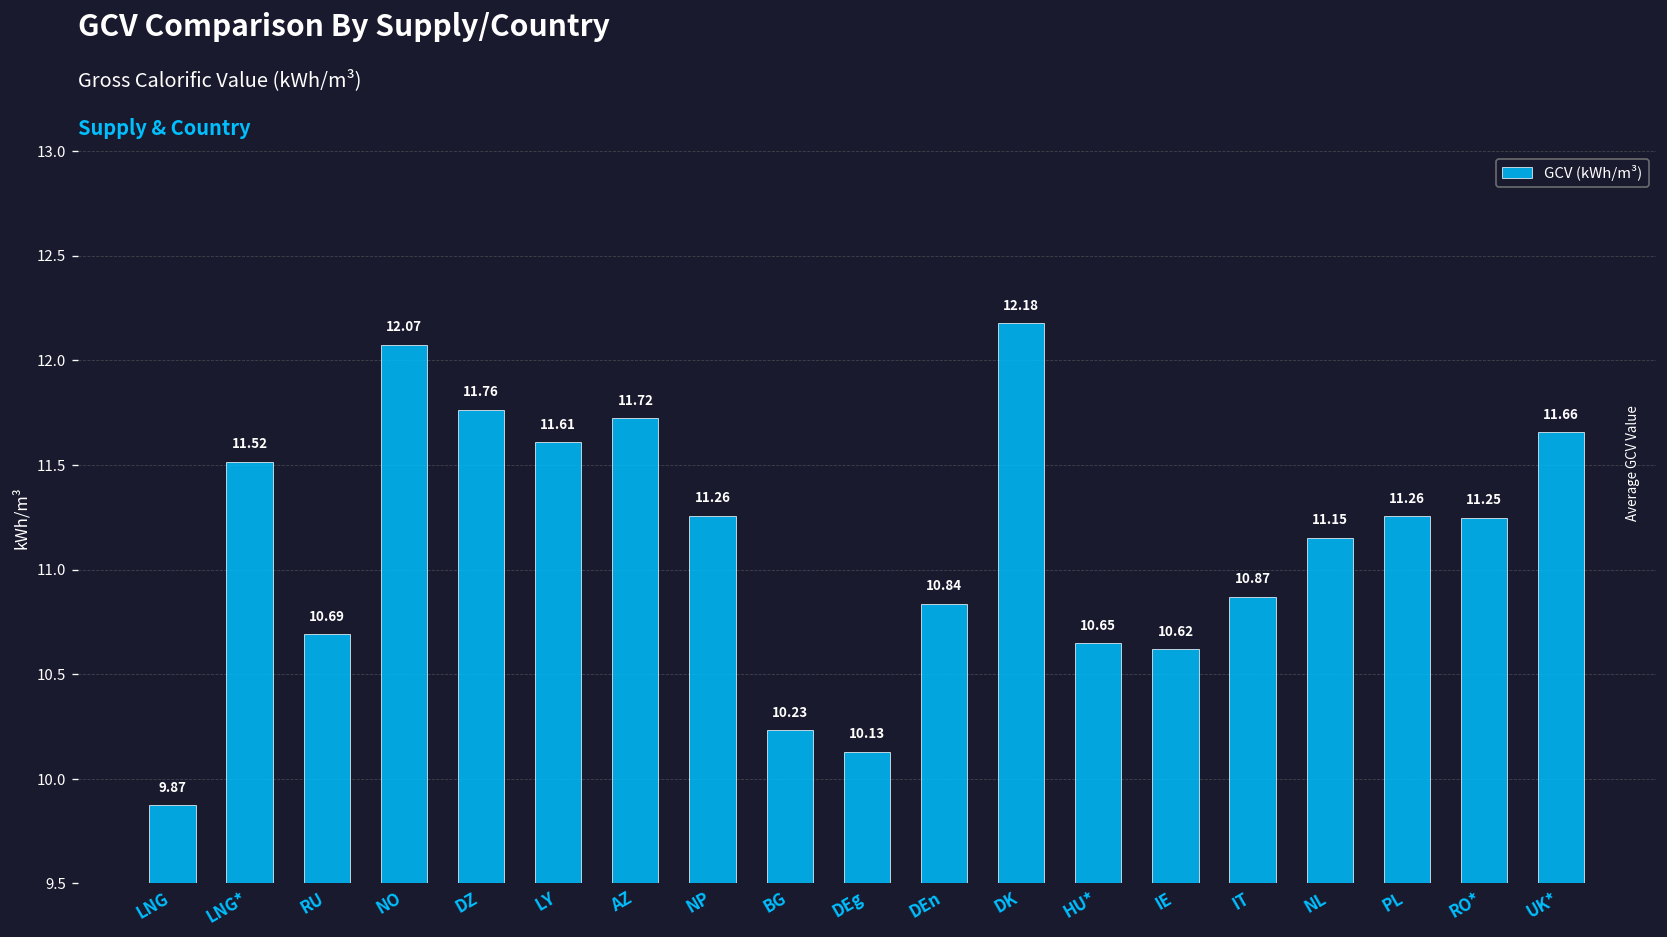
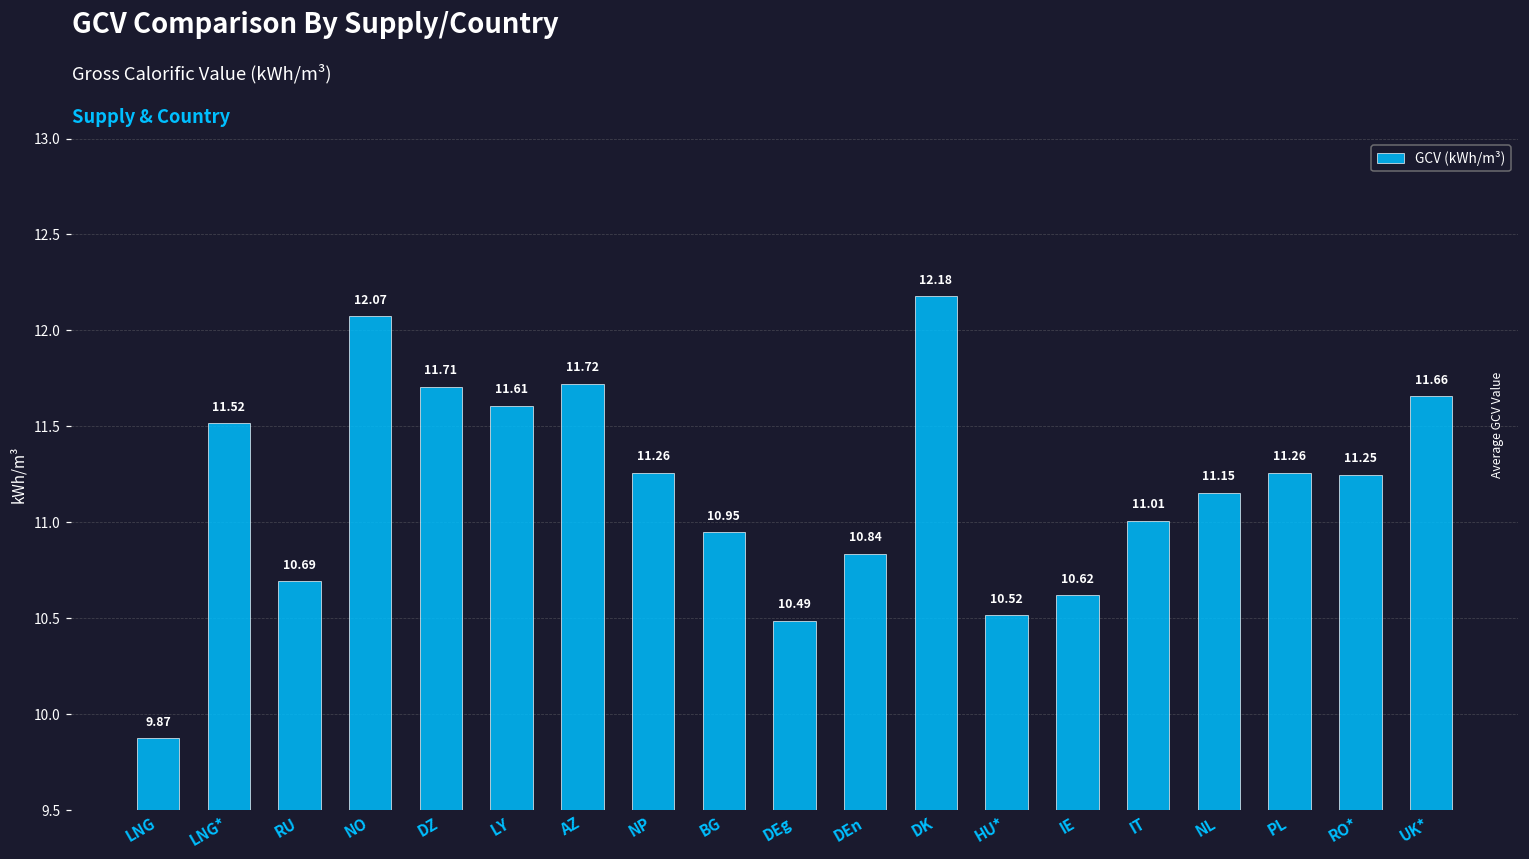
  {
    "LNG": 9.87,
    "LNG*": 11.52,
    "RU": 10.69,
    "NO": 12.07,
-   "DZ": 11.76,
+   "DZ": 11.71,
    "LY": 11.61,
    "AZ": 11.72,
    "NP": 11.26,
-   "BG": 10.23,
-   "DEg": 10.13,
+   "BG": 10.95,
+   "DEg": 10.49,
    "DEn": 10.84,
    "DK": 12.18,
-   "HU*": 10.65,
+   "HU*": 10.52,
    "IE": 10.62,
-   "IT": 10.87,
+   "IT": 11.01,
    "NL": 11.15,
    "PL": 11.26,
    "RO*": 11.25,
    "UK*": 11.66
  }
